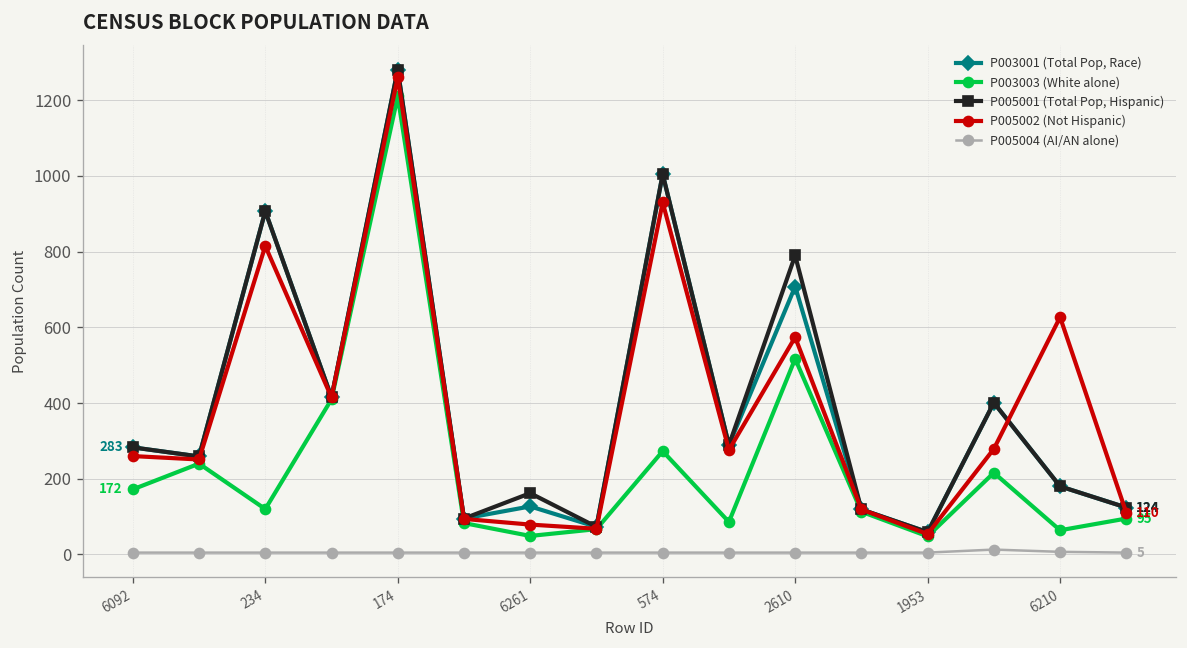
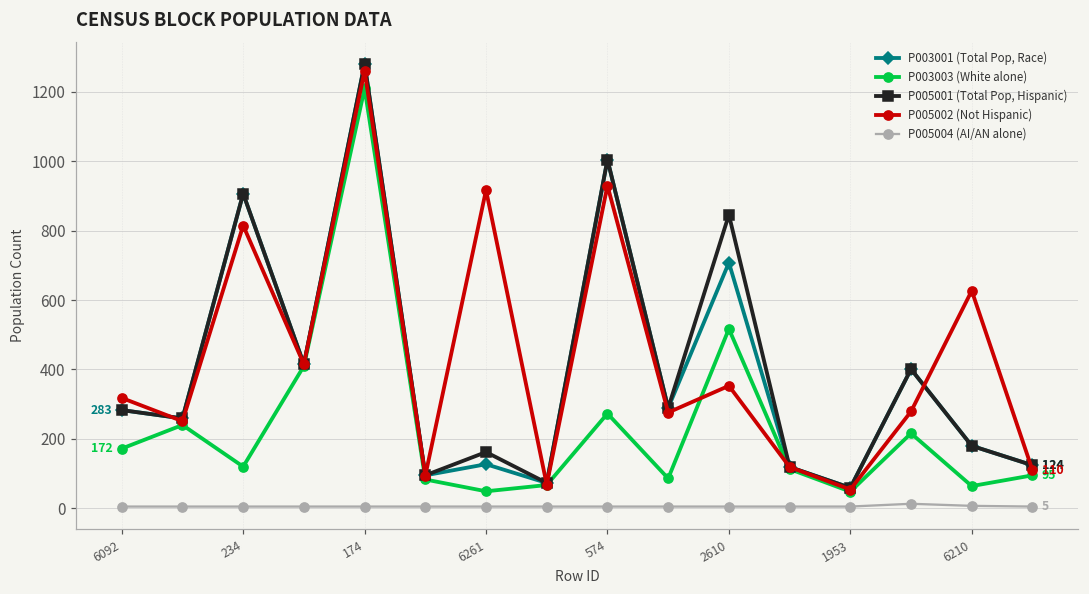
  {
    "P003001 (Total Pop, Race)": {
      "6261": 130,
      "2610": 710
    },
    "P003003 (White alone)": {
      "6092": 172
    },
    "P005001 (Total Pop, Hispanic)": {
      "6261": 160,
-     "2610": 790
+     "2610": 850
    },
    "P005002 (Not Hispanic)": {
-     "6092": 260,
+     "6092": 320,
      "234": 820,
      "174": 1260,
-     "6261": 80,
+     "6261": 920,
      "574": 930,
-     "2610": 570,
+     "2610": 350,
      "6210": 630
    },
    "P005004 (AI/AN alone)": {
      "6092": 10,
      "234": 10,
      "174": 10,
      "6261": 10,
      "574": 10,
      "2610": 10,
      "1953": 10,
      "6210": 10
    }
  }
